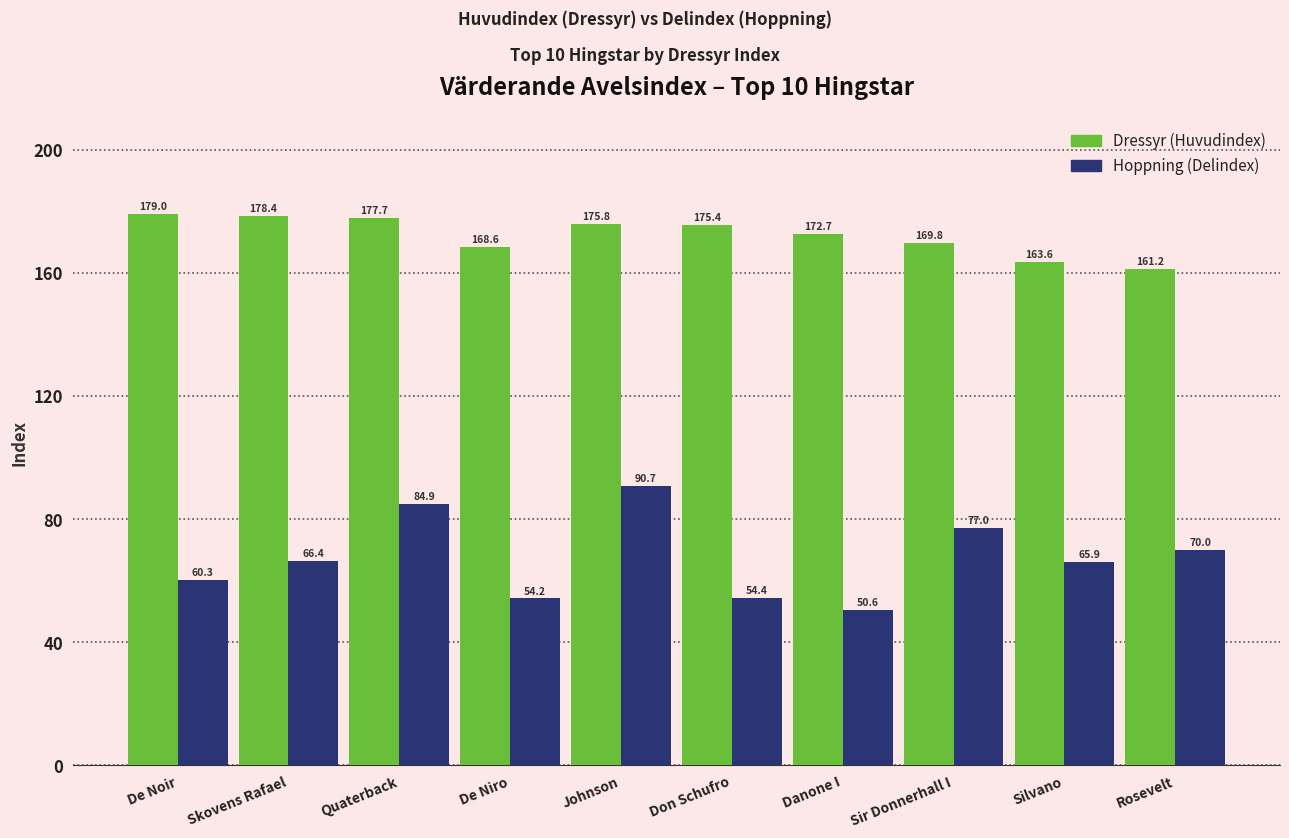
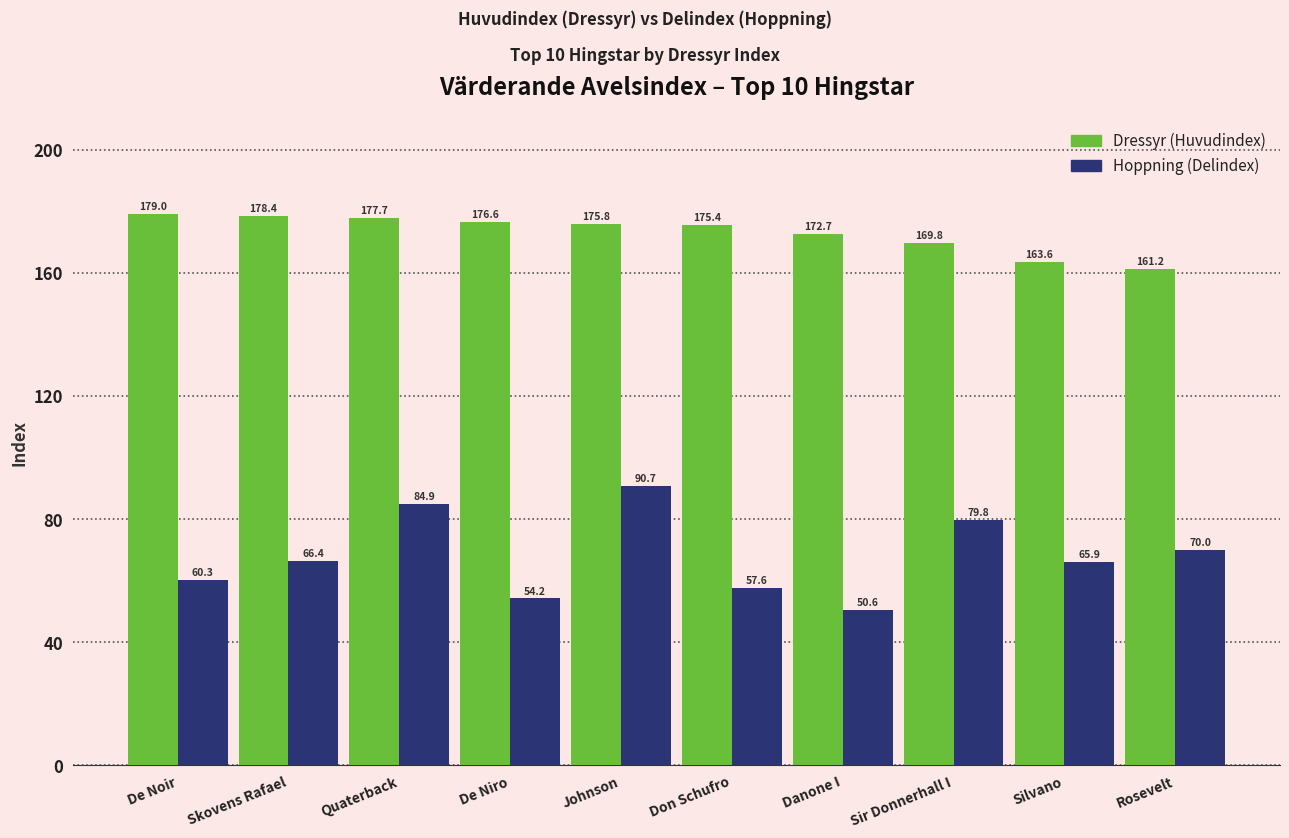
  {
    "Dressyr (Huvudindex)": {
      "De Noir": 179.0,
      "Skovens Rafael": 178.4,
      "Quaterback": 177.7,
-     "De Niro": 168.6,
+     "De Niro": 176.6,
      "Johnson": 175.8,
      "Don Schufro": 175.4,
      "Danone I": 172.7,
      "Sir Donnerhall I": 169.8,
      "Silvano": 163.6,
      "Rosevelt": 161.2
    },
    "Hoppning (Delindex)": {
      "De Noir": 60.3,
      "Skovens Rafael": 66.4,
      "Quaterback": 84.9,
      "De Niro": 54.2,
      "Johnson": 90.7,
-     "Don Schufro": 54.4,
+     "Don Schufro": 57.6,
      "Danone I": 50.6,
-     "Sir Donnerhall I": 77.0,
+     "Sir Donnerhall I": 79.8,
      "Silvano": 65.9,
      "Rosevelt": 70.0
    }
  }
